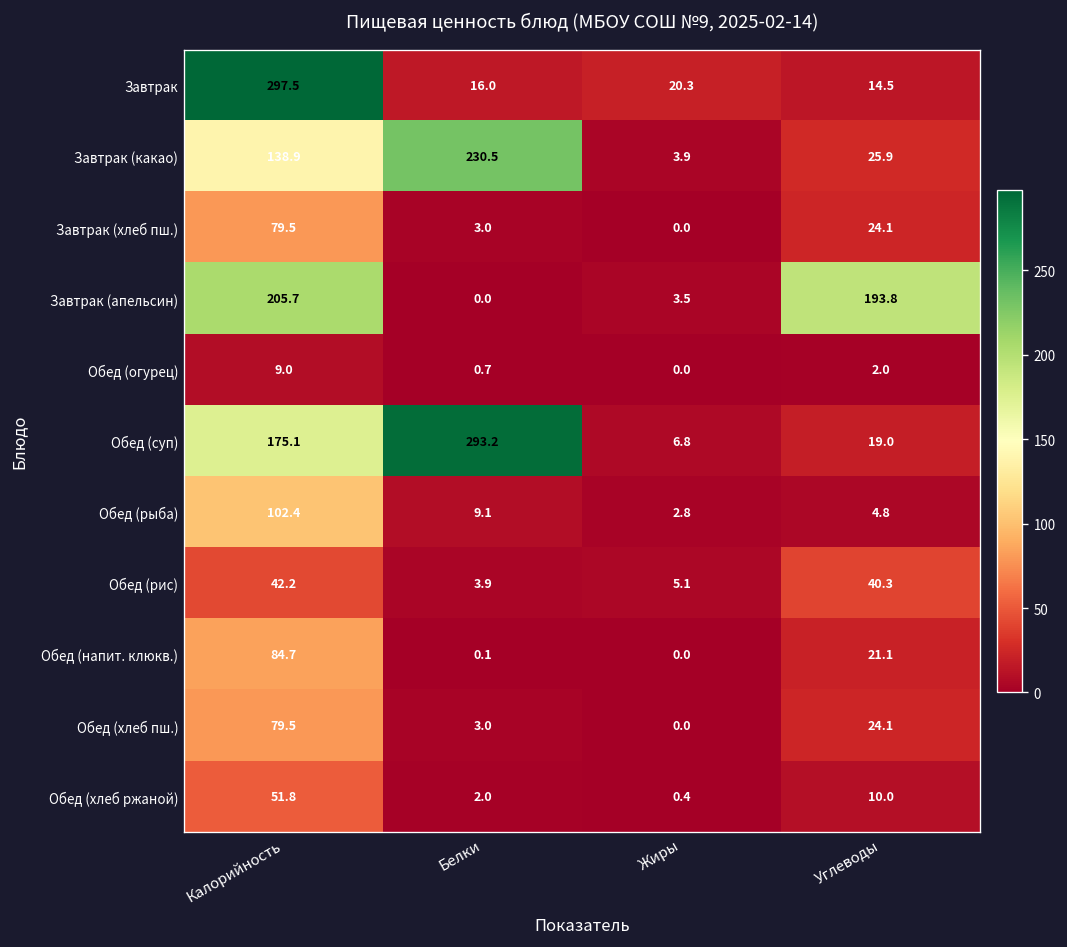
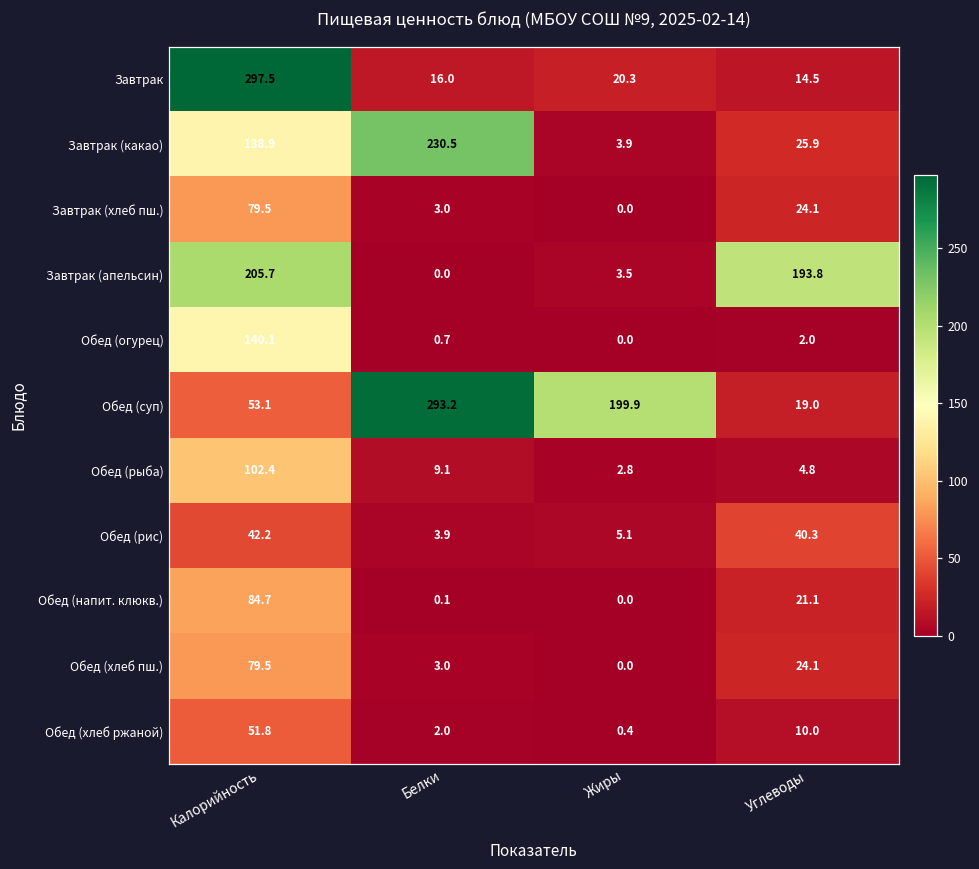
  {
    "Завтрак": {
      "Калорийность": 297.5,
      "Белки": 16.0,
      "Жиры": 20.3,
      "Углеводы": 14.5
    },
    "Завтрак (какао)": {
      "Калорийность": 138.9,
      "Белки": 230.5,
      "Жиры": 3.9,
      "Углеводы": 25.9
    },
    "Завтрак (хлеб пш.)": {
      "Калорийность": 79.5,
      "Белки": 3.0,
      "Жиры": 0.0,
      "Углеводы": 24.1
    },
    "Завтрак (апельсин)": {
      "Калорийность": 205.7,
      "Белки": 0.0,
      "Жиры": 3.5,
      "Углеводы": 193.8
    },
    "Обед (огурец)": {
-     "Калорийность": 9.0,
+     "Калорийность": 140.1,
      "Белки": 0.7,
      "Жиры": 0.0,
      "Углеводы": 2.0
    },
    "Обед (суп)": {
-     "Калорийность": 175.1,
+     "Калорийность": 53.1,
      "Белки": 293.2,
-     "Жиры": 6.8,
+     "Жиры": 199.9,
      "Углеводы": 19.0
    },
    "Обед (рыба)": {
      "Калорийность": 102.4,
      "Белки": 9.1,
      "Жиры": 2.8,
      "Углеводы": 4.8
    },
    "Обед (рис)": {
      "Калорийность": 42.2,
      "Белки": 3.9,
      "Жиры": 5.1,
      "Углеводы": 40.3
    },
    "Обед (напит. клюкв.)": {
      "Калорийность": 84.7,
      "Белки": 0.1,
      "Жиры": 0.0,
      "Углеводы": 21.1
    },
    "Обед (хлеб пш.)": {
      "Калорийность": 79.5,
      "Белки": 3.0,
      "Жиры": 0.0,
      "Углеводы": 24.1
    },
    "Обед (хлеб ржаной)": {
      "Калорийность": 51.8,
      "Белки": 2.0,
      "Жиры": 0.4,
      "Углеводы": 10.0
    }
  }
